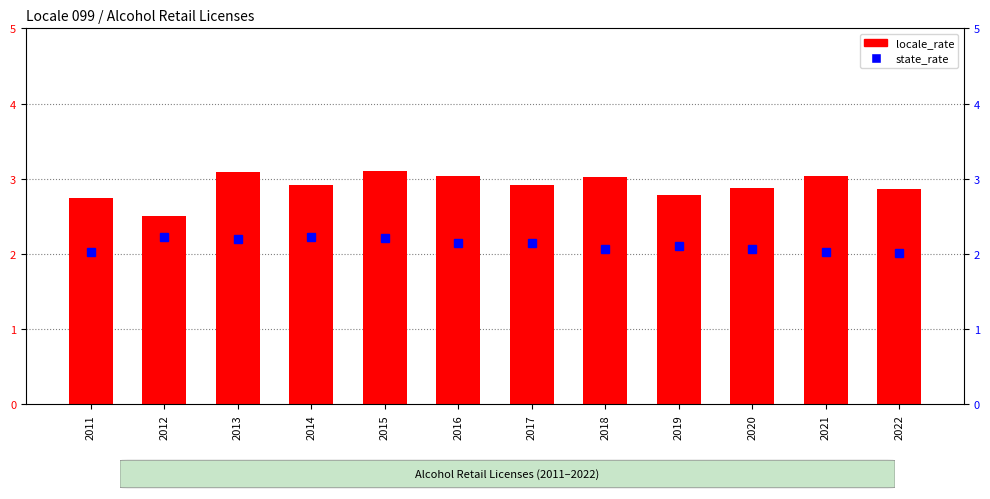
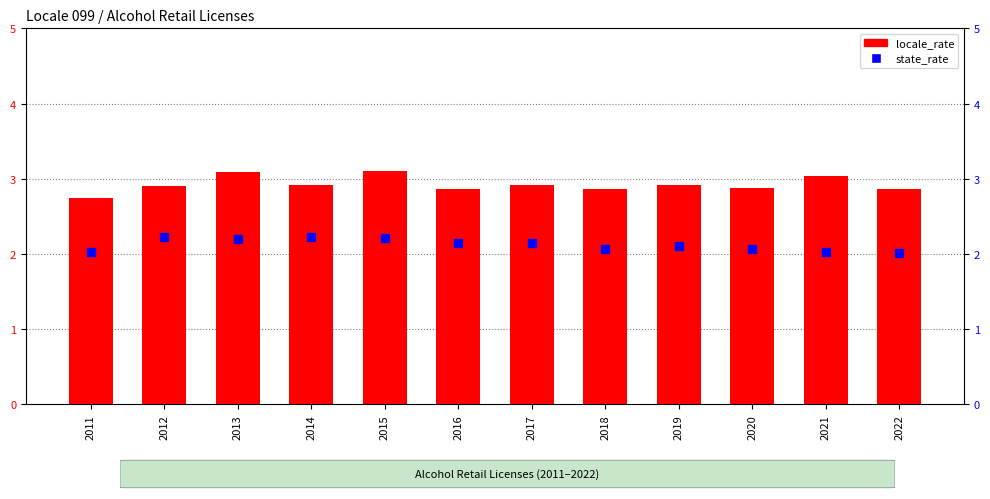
  {
    "locale_rate": {
      "2011": 2.8,
-     "2012": 2.5,
+     "2012": 2.9,
      "2013": 3.1,
      "2014": 2.9,
      "2015": 3.1,
-     "2016": 3.0,
+     "2016": 2.9,
      "2017": 2.9,
-     "2018": 3.0,
-     "2019": 2.8,
+     "2018": 2.9,
+     "2019": 2.9,
      "2020": 2.9,
      "2021": 3.0,
      "2022": 2.9
    }
  }
